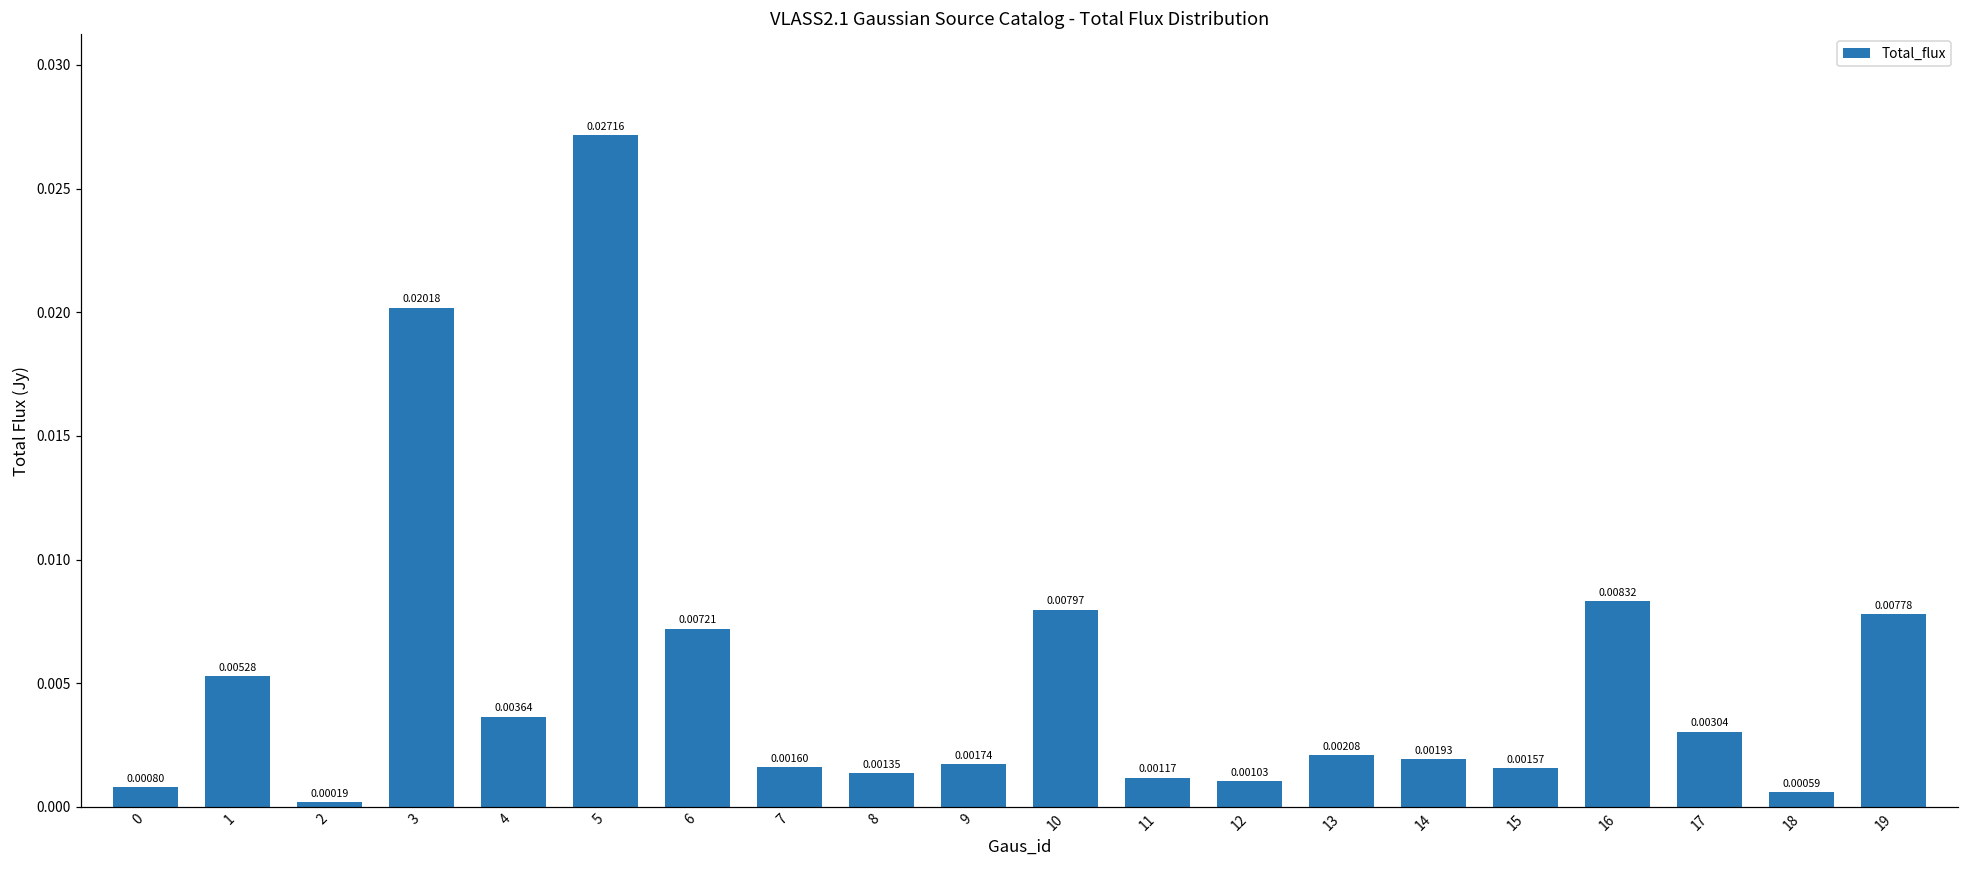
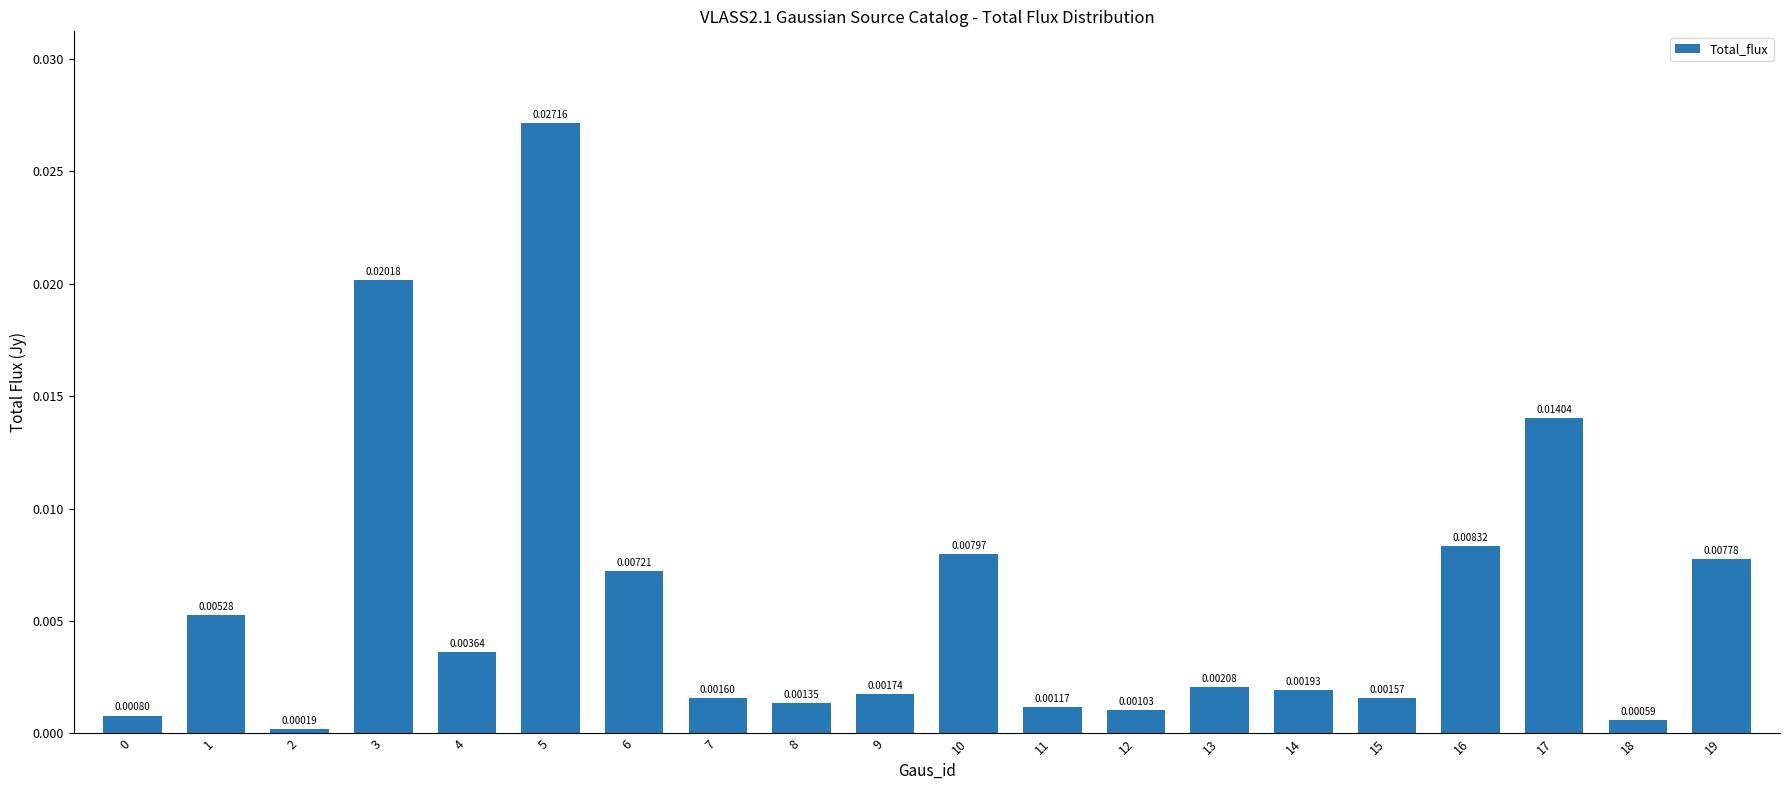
  {
    "0": 0.00080,
    "1": 0.00528,
    "2": 0.00019,
    "3": 0.02018,
    "4": 0.00364,
    "5": 0.02716,
    "6": 0.00721,
    "7": 0.00160,
    "8": 0.00135,
    "9": 0.00174,
    "10": 0.00797,
    "11": 0.00117,
    "12": 0.00103,
    "13": 0.00208,
    "14": 0.00193,
    "15": 0.00157,
    "16": 0.00832,
-   "17": 0.00304,
+   "17": 0.01404,
    "18": 0.00059,
    "19": 0.00778
  }
